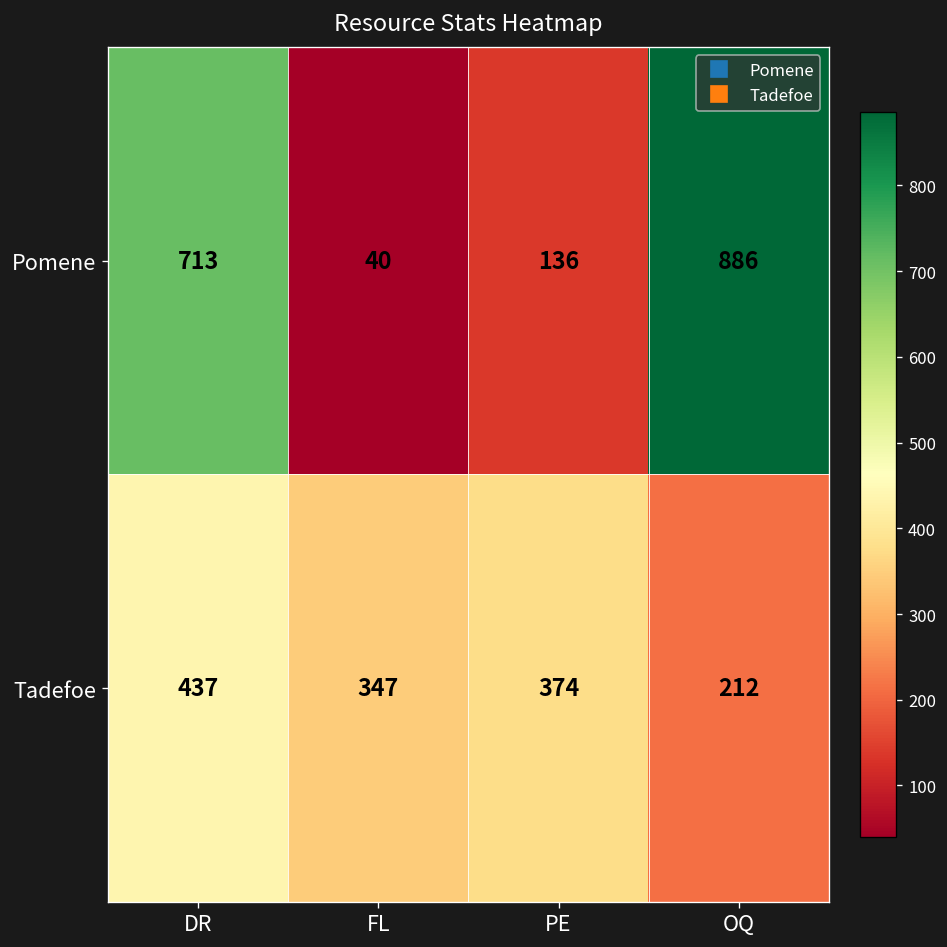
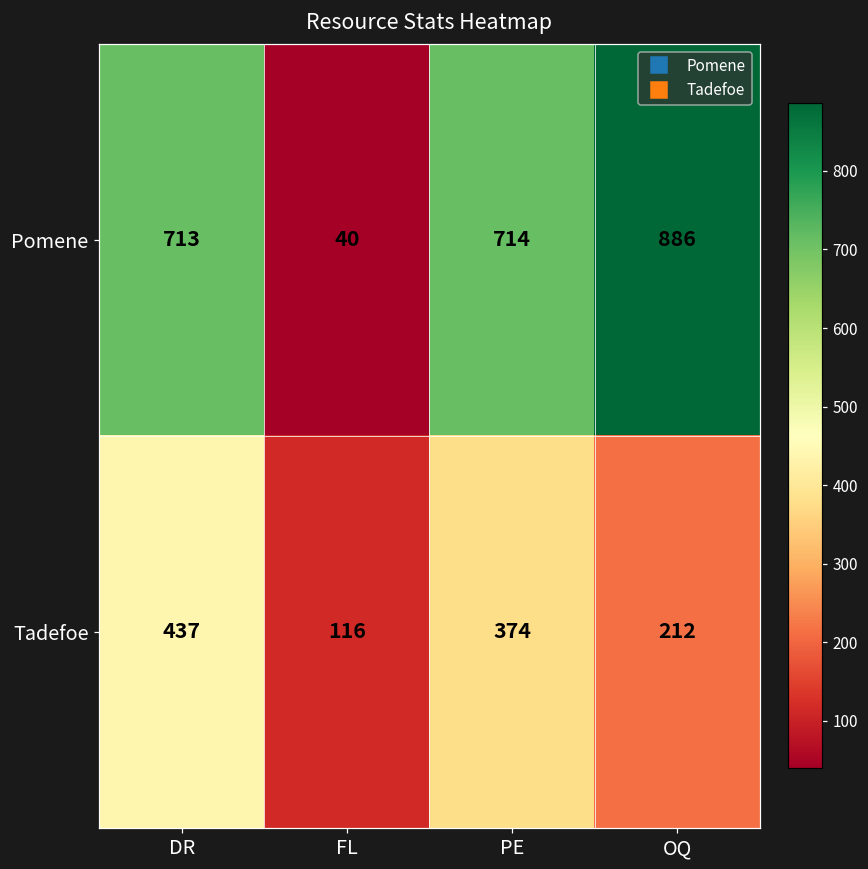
  {
    "Pomene": {
      "DR": 713,
      "FL": 40,
-     "PE": 136,
+     "PE": 714,
      "OQ": 886
    },
    "Tadefoe": {
      "DR": 437,
-     "FL": 347,
+     "FL": 116,
      "PE": 374,
      "OQ": 212
    }
  }
